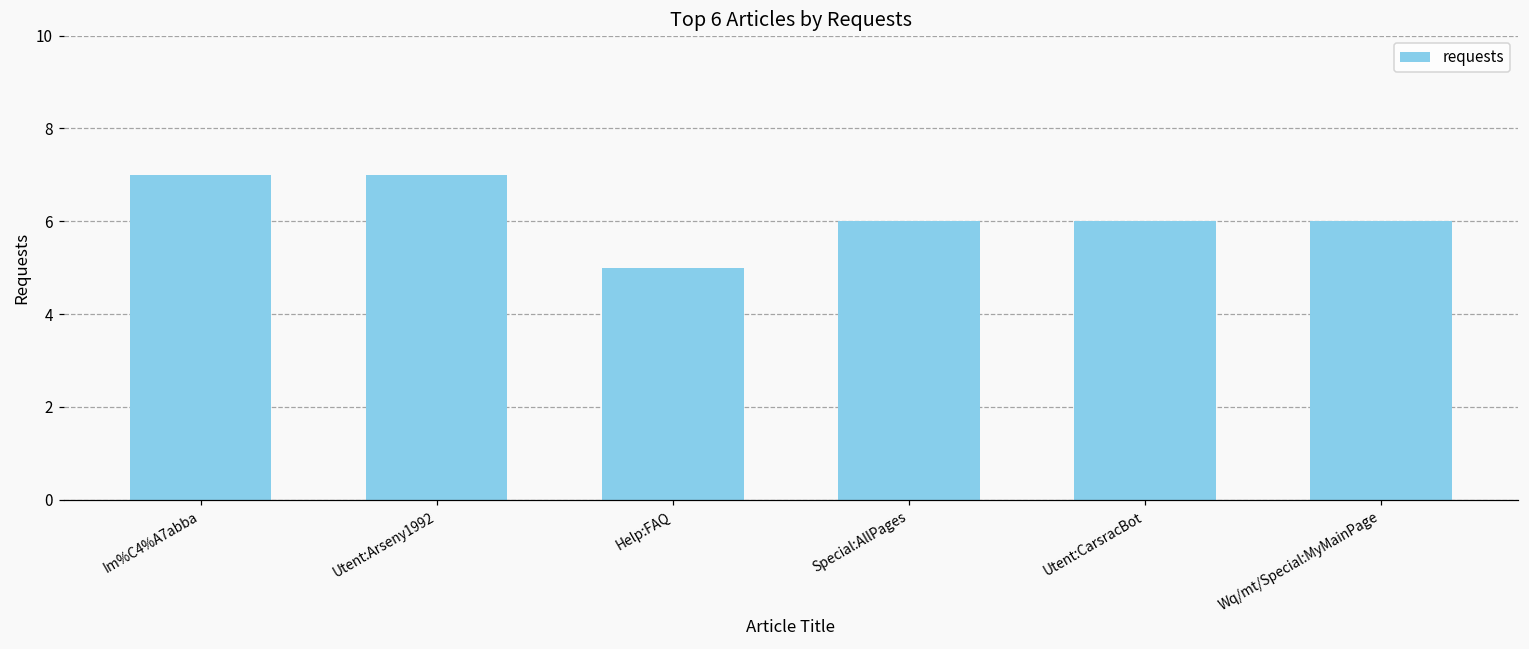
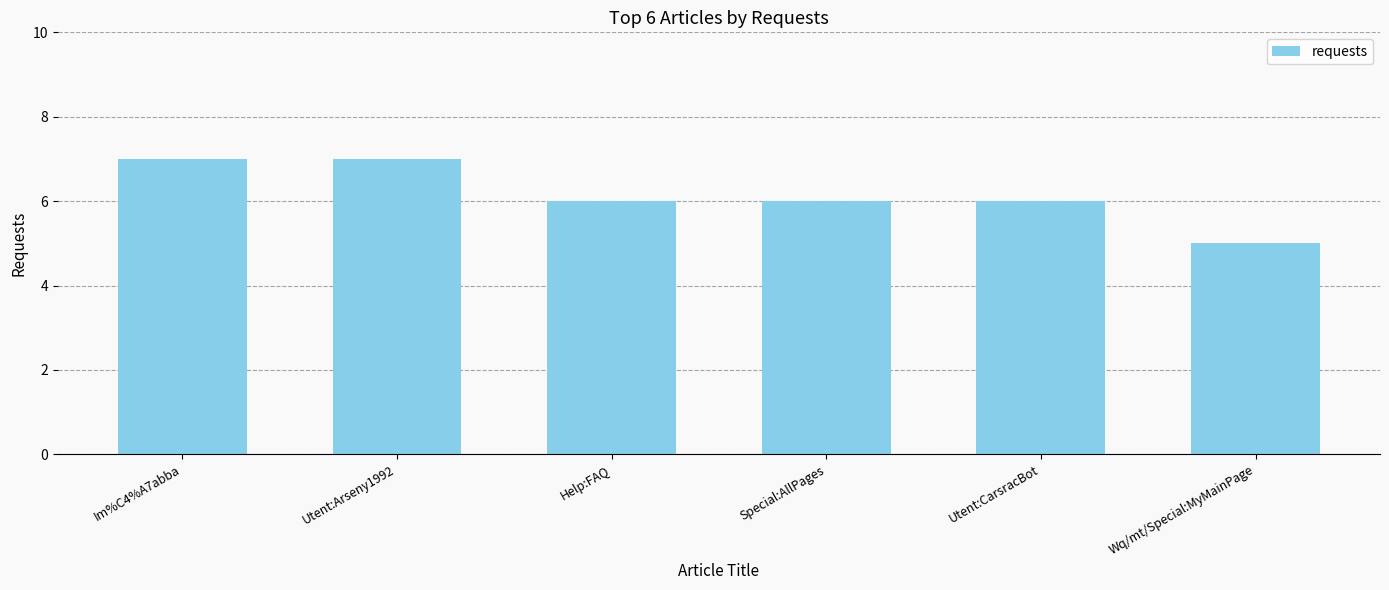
  {
    "Im%C4%A7abba": 7,
    "Utent:Arseny1992": 7,
-   "Help:FAQ": 5,
+   "Help:FAQ": 6,
    "Special:AllPages": 6,
    "Utent:CarsracBot": 6,
-   "Wq/mt/Special:MyMainPage": 6
+   "Wq/mt/Special:MyMainPage": 5
  }
